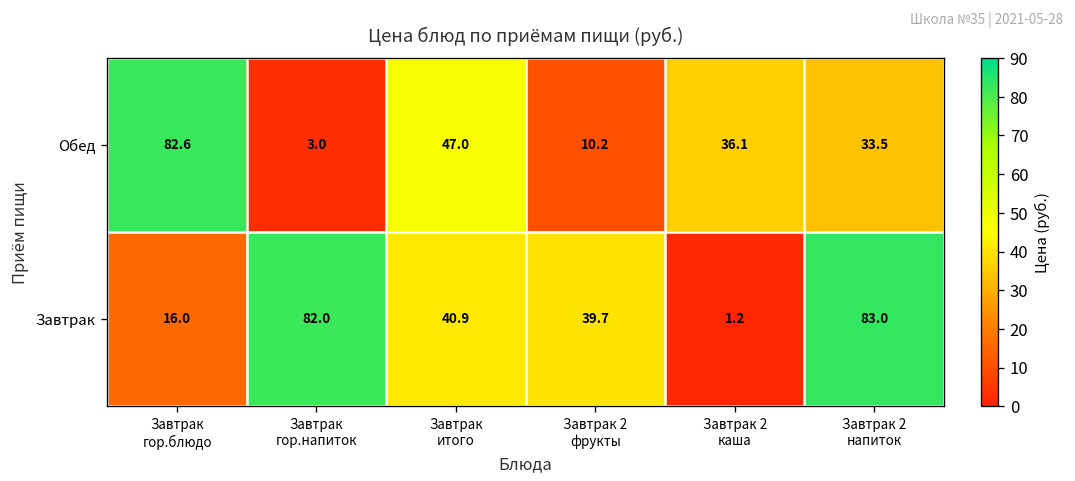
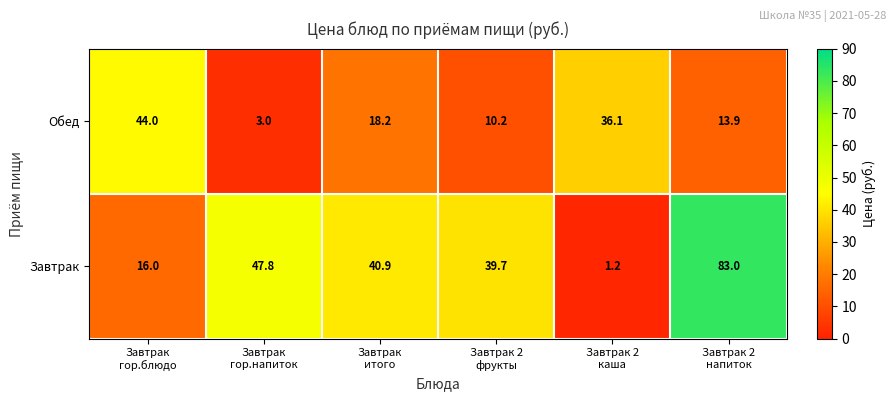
  {
    "Обед": {
-     "Завтрак гор.блюдо": 82.6,
+     "Завтрак гор.блюдо": 44.0,
      "Завтрак гор.напиток": 3.0,
-     "Завтрак итого": 47.0,
+     "Завтрак итого": 18.2,
      "Завтрак 2 фрукты": 10.2,
      "Завтрак 2 каша": 36.1,
-     "Завтрак 2 напиток": 33.5
+     "Завтрак 2 напиток": 13.9
    },
    "Завтрак": {
      "Завтрак гор.блюдо": 16.0,
-     "Завтрак гор.напиток": 82.0,
+     "Завтрак гор.напиток": 47.8,
      "Завтрак итого": 40.9,
      "Завтрак 2 фрукты": 39.7,
      "Завтрак 2 каша": 1.2,
      "Завтрак 2 напиток": 83.0
    }
  }
